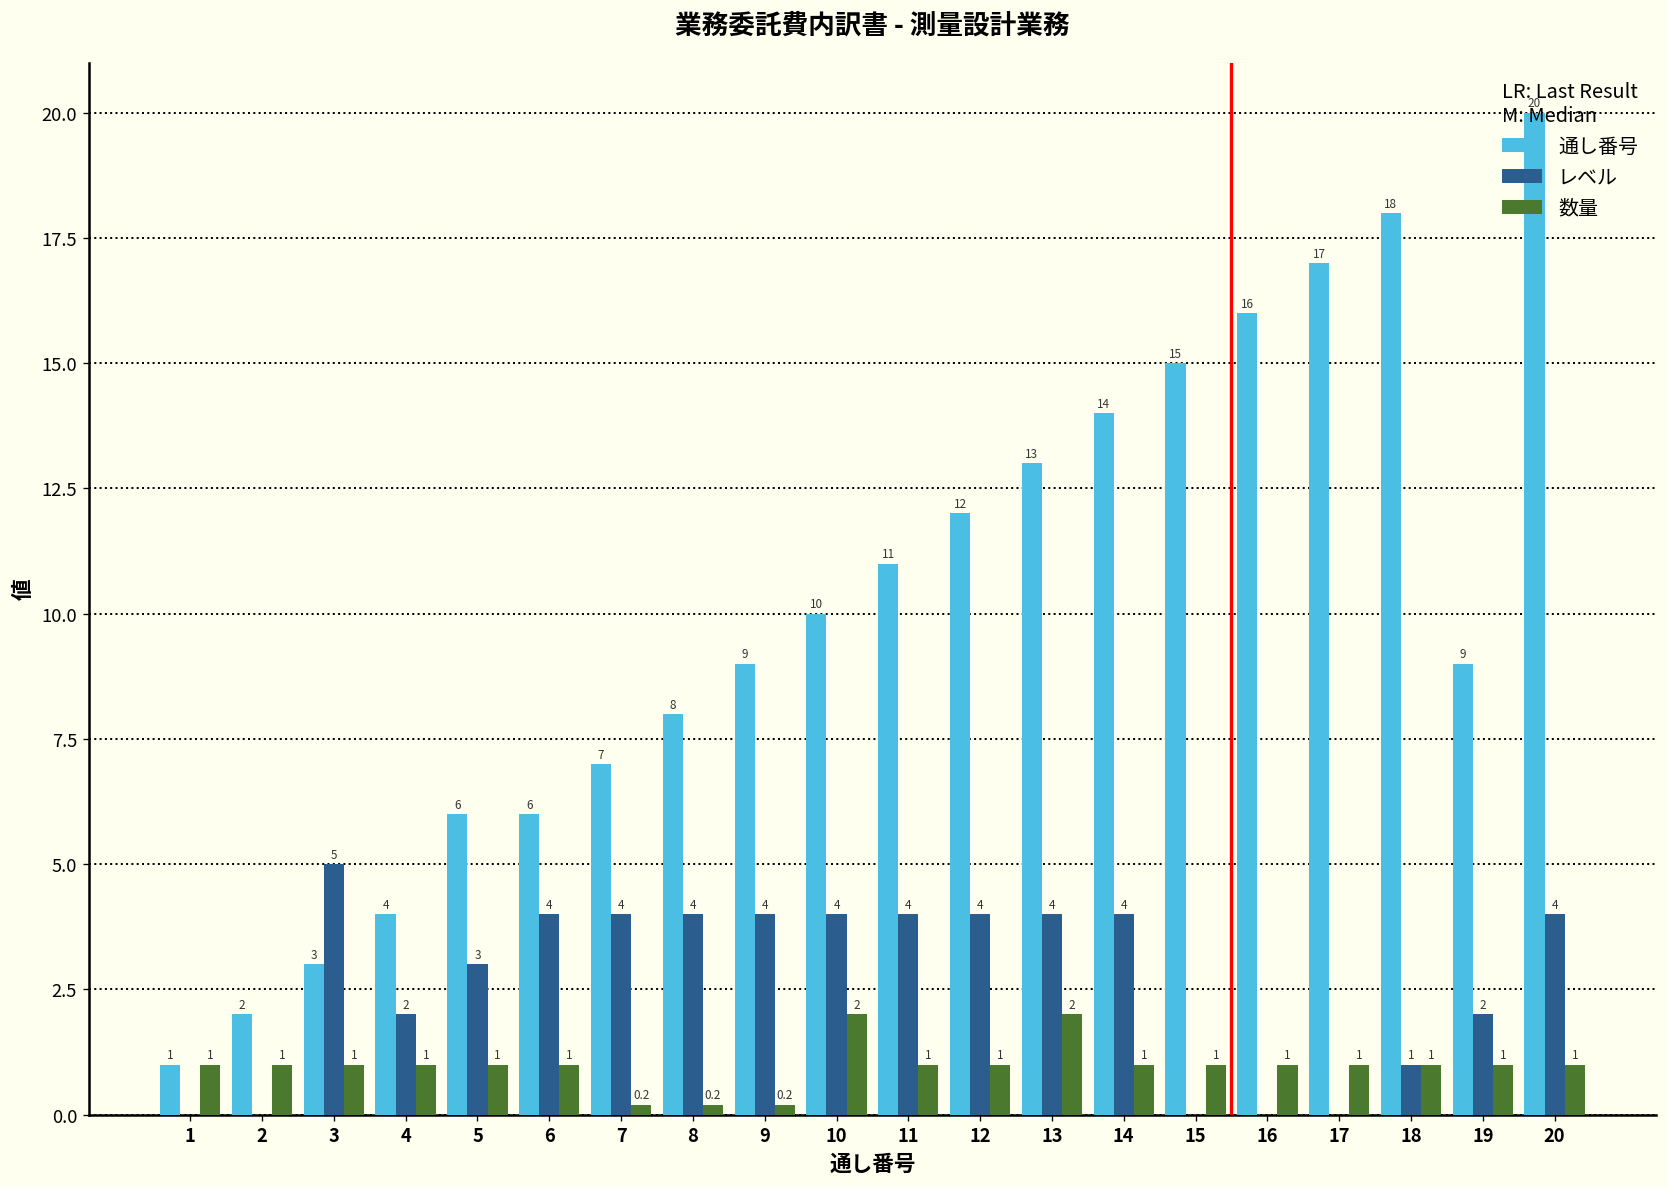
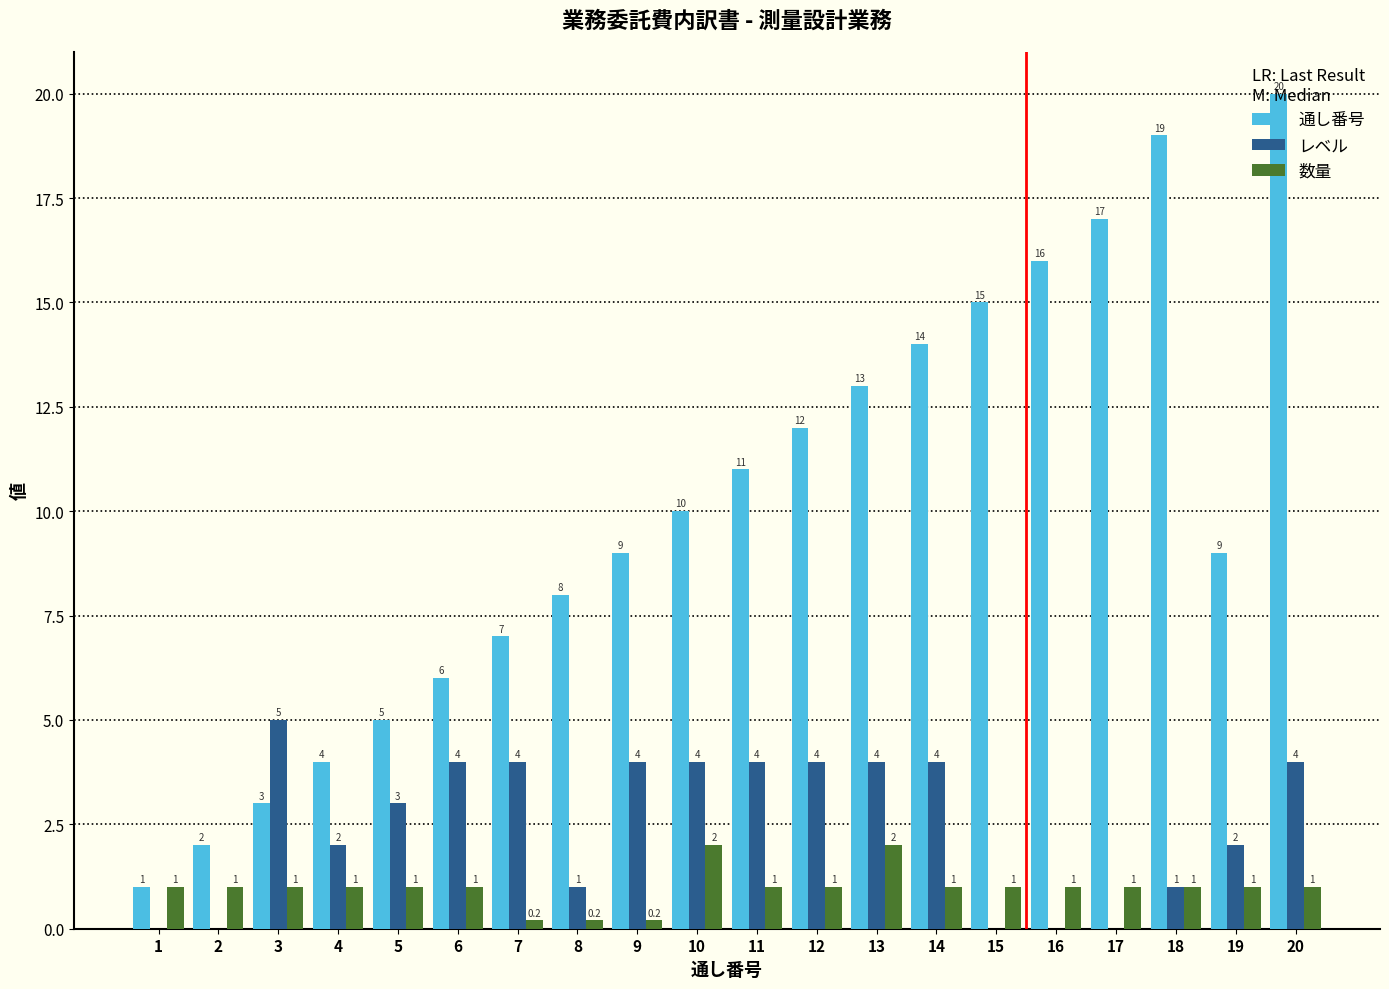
  {
    "通し番号": {
      "1": 1,
      "2": 2,
      "3": 3,
      "4": 4,
-     "5": 6,
+     "5": 5,
      "6": 6,
      "7": 7,
      "8": 8,
      "9": 9,
      "10": 10,
      "11": 11,
      "12": 12,
      "13": 13,
      "14": 14,
      "15": 15,
      "16": 16,
      "17": 17,
-     "18": 18,
+     "18": 19,
      "19": 9,
      "20": 20
    },
    "レベル": {
      "3": 5,
      "4": 2,
      "5": 3,
      "6": 4,
      "7": 4,
-     "8": 4,
+     "8": 1,
      "9": 4,
      "10": 4,
      "11": 4,
      "12": 4,
      "13": 4,
      "14": 4,
      "18": 1,
      "19": 2,
      "20": 4
    },
    "数量": {
      "1": 1,
      "2": 1,
      "3": 1,
      "4": 1,
      "5": 1,
      "6": 1,
      "7": 0.2,
      "8": 0.2,
      "9": 0.2,
      "10": 2,
      "11": 1,
      "12": 1,
      "13": 2,
      "14": 1,
      "15": 1,
      "16": 1,
      "17": 1,
      "18": 1,
      "19": 1,
      "20": 1
    }
  }
